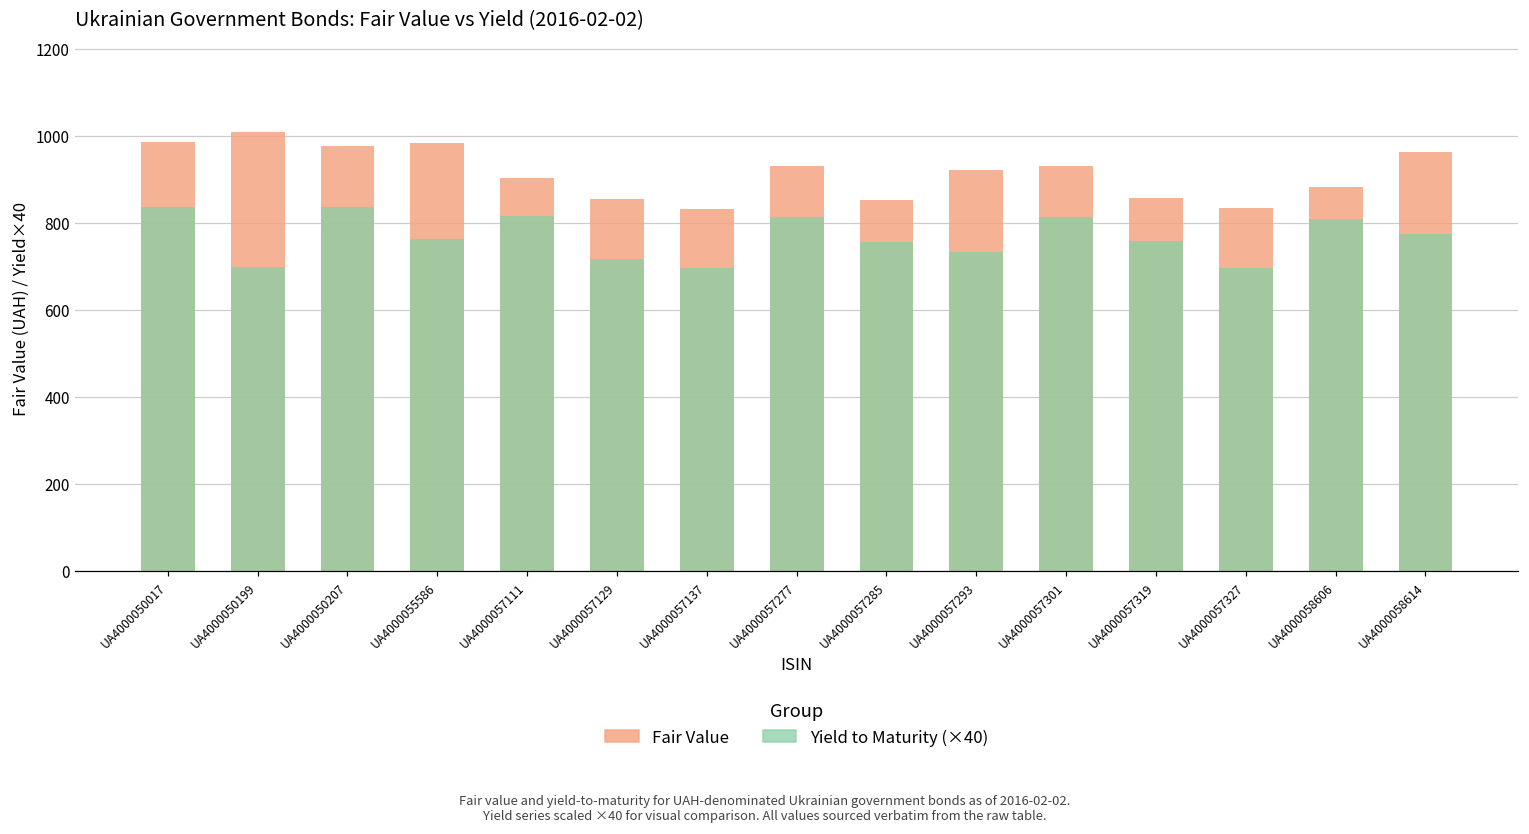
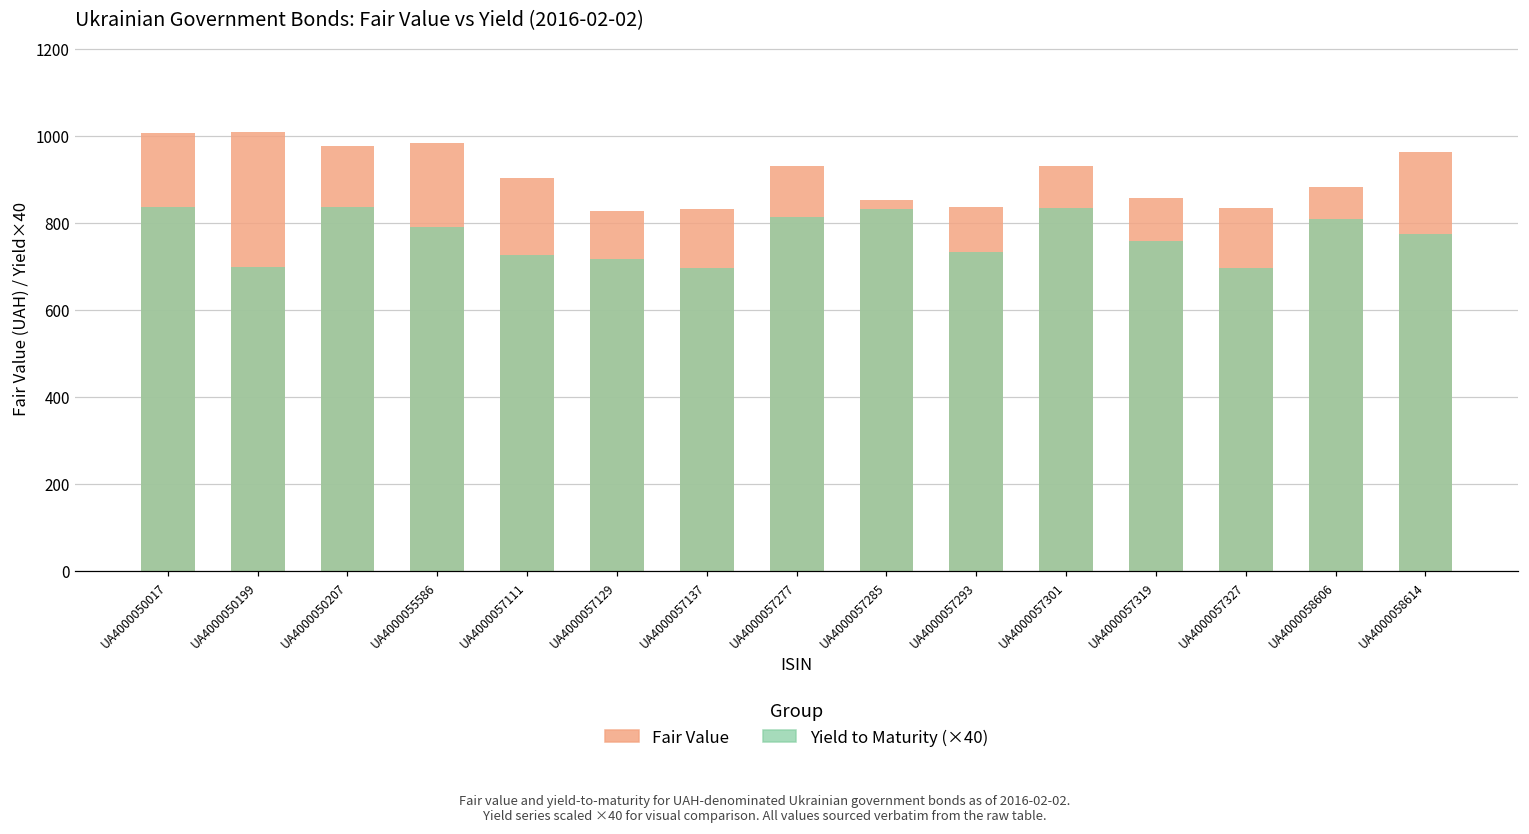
  {
    "Fair Value": {
-     "UA4000050017": 990,
+     "UA4000050017": 1010,
      "UA4000050199": 1010,
      "UA4000050207": 980,
      "UA4000055586": 990,
      "UA4000057111": 900,
-     "UA4000057129": 860,
+     "UA4000057129": 830,
      "UA4000057137": 830,
      "UA4000057277": 930,
      "UA4000057285": 850,
-     "UA4000057293": 920,
+     "UA4000057293": 840,
      "UA4000057301": 930,
      "UA4000057319": 860,
      "UA4000057327": 840,
      "UA4000058606": 880,
      "UA4000058614": 960
    },
    "Yield to Maturity (×40)": {
-     "UA4000055586": 760,
-     "UA4000057111": 820,
-     "UA4000057285": 760,
-     "UA4000057301": 810
+     "UA4000055586": 790,
+     "UA4000057111": 730,
+     "UA4000057285": 830,
+     "UA4000057301": 830
    }
  }
